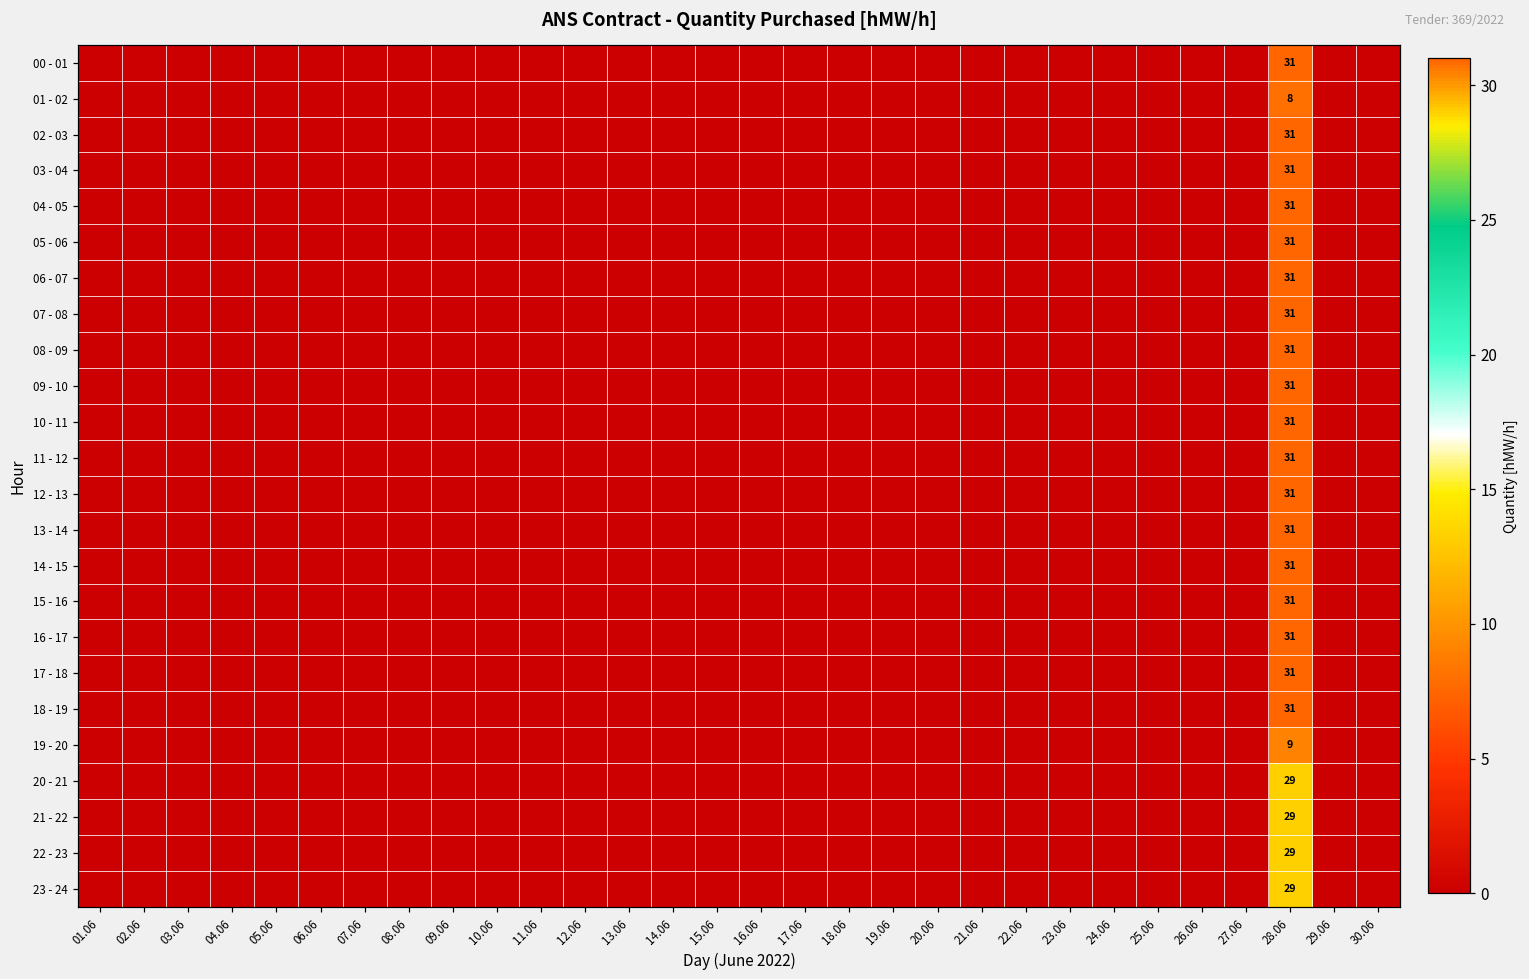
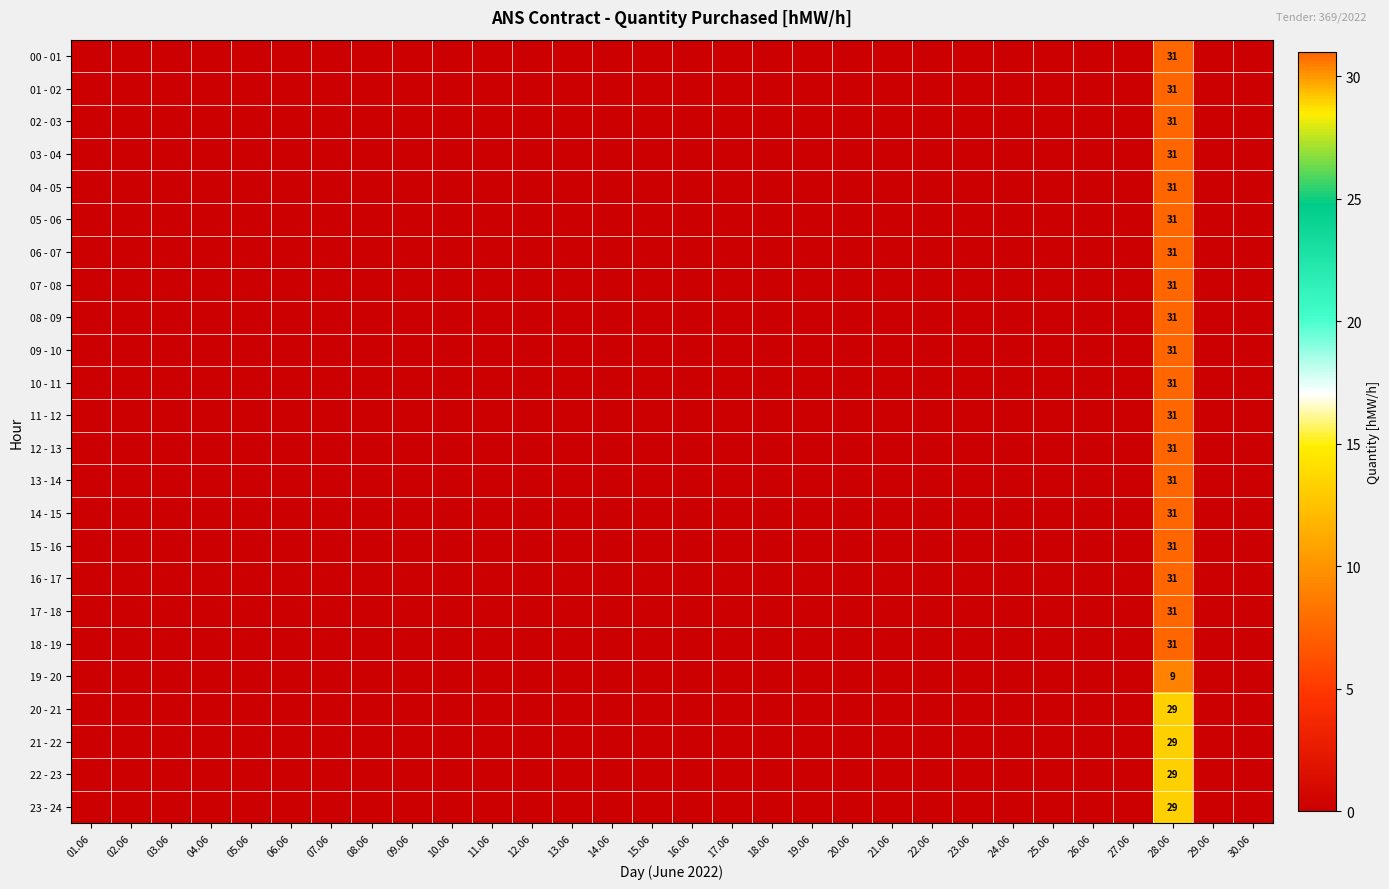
  {
    "00 - 01": {
      "28.06": 31
    },
    "01 - 02": {
-     "28.06": 8
+     "28.06": 31
    },
    "02 - 03": {
      "28.06": 31
    },
    "03 - 04": {
      "28.06": 31
    },
    "04 - 05": {
      "28.06": 31
    },
    "05 - 06": {
      "28.06": 31
    },
    "06 - 07": {
      "28.06": 31
    },
    "07 - 08": {
      "28.06": 31
    },
    "08 - 09": {
      "28.06": 31
    },
    "09 - 10": {
      "28.06": 31
    },
    "10 - 11": {
      "28.06": 31
    },
    "11 - 12": {
      "28.06": 31
    },
    "12 - 13": {
      "28.06": 31
    },
    "13 - 14": {
      "28.06": 31
    },
    "14 - 15": {
      "28.06": 31
    },
    "15 - 16": {
      "28.06": 31
    },
    "16 - 17": {
      "28.06": 31
    },
    "17 - 18": {
      "28.06": 31
    },
    "18 - 19": {
      "28.06": 31
    },
    "19 - 20": {
      "28.06": 9
    },
    "20 - 21": {
      "28.06": 29
    },
    "21 - 22": {
      "28.06": 29
    },
    "22 - 23": {
      "28.06": 29
    },
    "23 - 24": {
      "28.06": 29
    }
  }
